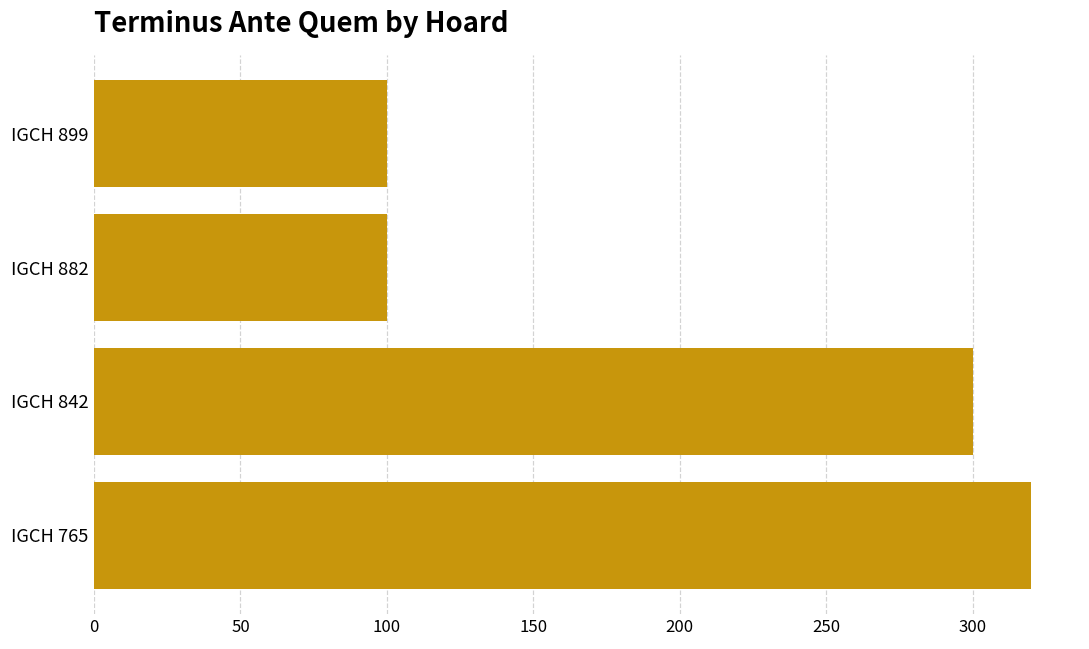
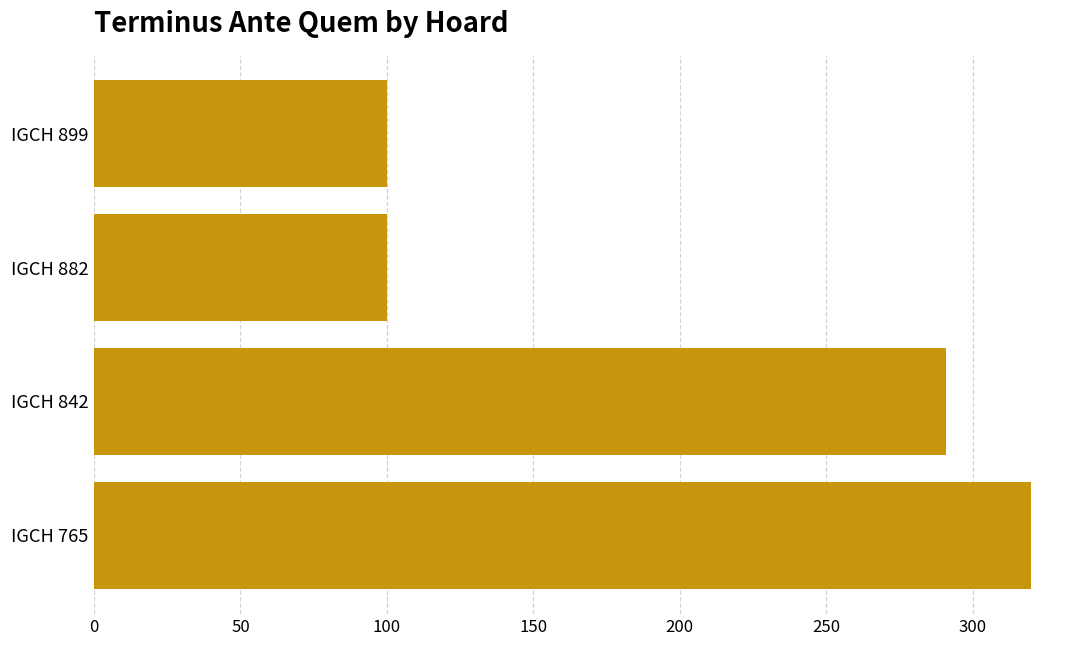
  {
    "IGCH 899": 100,
    "IGCH 882": 100,
-   "IGCH 842": 300,
+   "IGCH 842": 291,
    "IGCH 765": 320
  }
